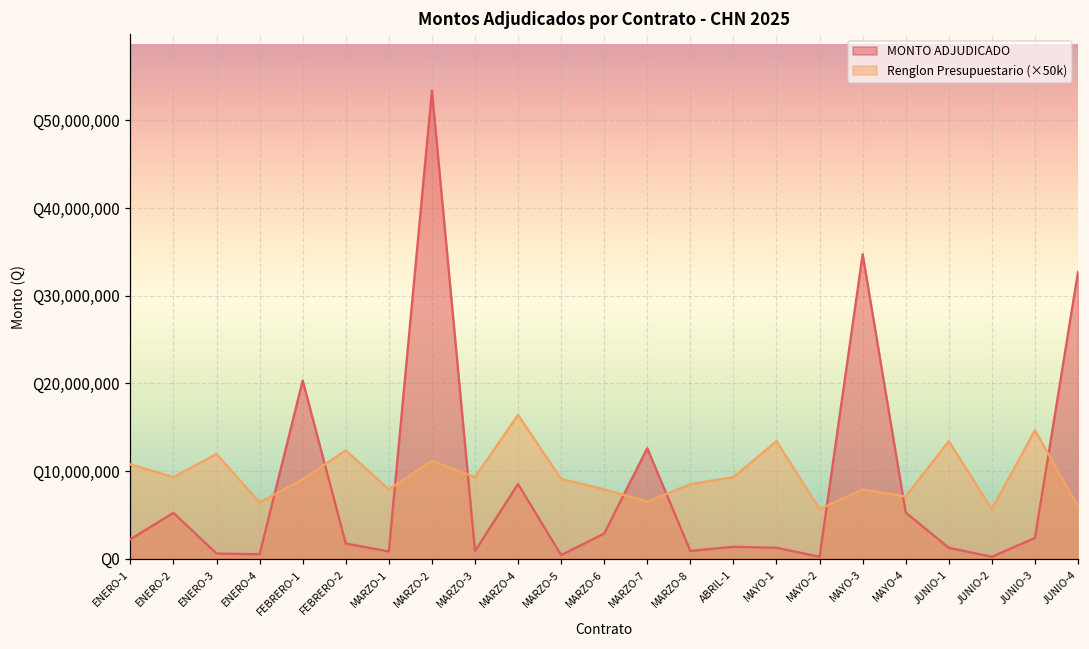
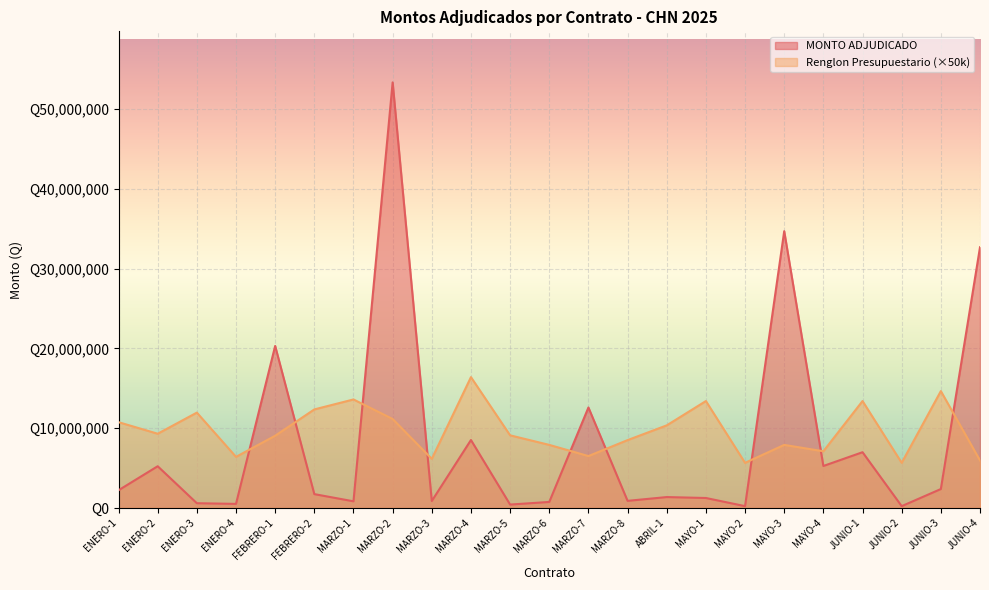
  {
    "MONTO ADJUDICADO": {
      "ENERO-1": "Q2,000,000",
      "ENERO-2": "Q5,000,000",
      "ENERO-3": "Q1,000,000",
      "ENERO-4": "Q1,000,000",
      "FEBRERO-1": "Q20,000,000",
      "FEBRERO-2": "Q2,000,000",
      "MARZO-1": "Q1,000,000",
      "MARZO-2": "Q53,000,000",
      "MARZO-3": "Q1,000,000",
      "MARZO-4": "Q9,000,000",
      "MARZO-5": "Q0",
-     "MARZO-6": "Q3,000,000",
+     "MARZO-6": "Q1,000,000",
      "MARZO-7": "Q13,000,000",
      "MARZO-8": "Q1,000,000",
      "ABRIL-1": "Q1,000,000",
      "MAYO-1": "Q1,000,000",
      "MAYO-2": "Q0",
      "MAYO-3": "Q35,000,000",
      "MAYO-4": "Q5,000,000",
-     "JUNIO-1": "Q1,000,000",
+     "JUNIO-1": "Q7,000,000",
      "JUNIO-2": "Q0",
      "JUNIO-3": "Q2,000,000",
      "JUNIO-4": "Q33,000,000"
    },
    "Renglon Presupuestario (×50k)": {
      "ENERO-1": "Q11,000,000",
      "ENERO-2": "Q9,000,000",
      "ENERO-3": "Q12,000,000",
      "ENERO-4": "Q6,000,000",
      "FEBRERO-1": "Q9,000,000",
      "FEBRERO-2": "Q12,000,000",
-     "MARZO-1": "Q8,000,000",
+     "MARZO-1": "Q14,000,000",
      "MARZO-2": "Q11,000,000",
-     "MARZO-3": "Q9,000,000",
+     "MARZO-3": "Q6,000,000",
      "MARZO-4": "Q16,000,000",
      "MARZO-5": "Q9,000,000",
      "MARZO-6": "Q8,000,000",
      "MARZO-7": "Q7,000,000",
      "MARZO-8": "Q9,000,000",
-     "ABRIL-1": "Q9,000,000",
+     "ABRIL-1": "Q10,000,000",
      "MAYO-1": "Q13,000,000",
      "MAYO-2": "Q6,000,000",
      "MAYO-3": "Q8,000,000",
      "MAYO-4": "Q7,000,000",
      "JUNIO-1": "Q13,000,000",
      "JUNIO-2": "Q6,000,000",
      "JUNIO-3": "Q15,000,000",
      "JUNIO-4": "Q6,000,000"
    }
  }
